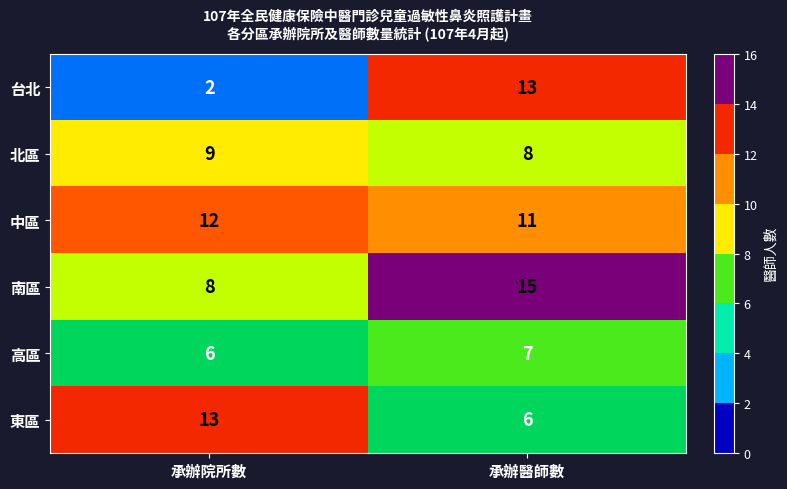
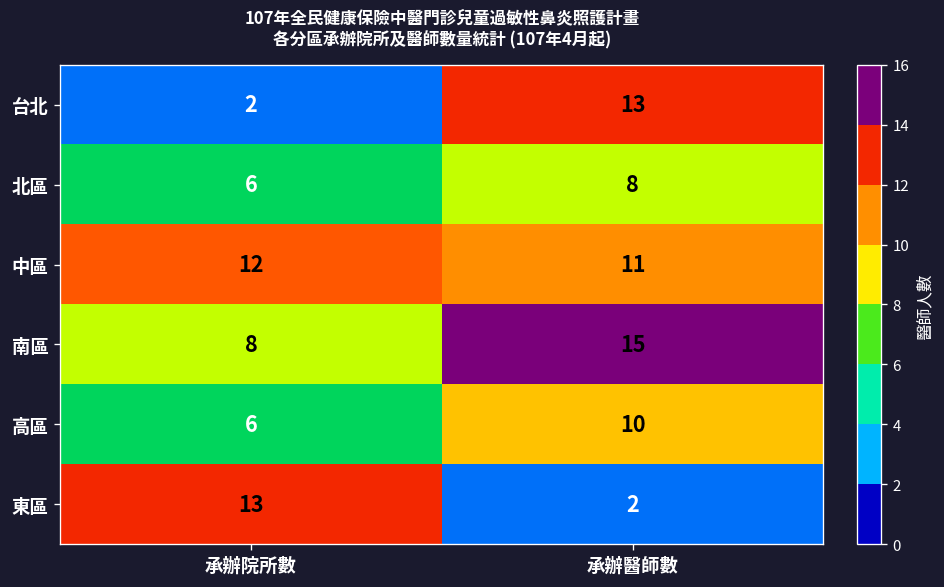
  {
    "台北": {
      "承辦院所數": 2,
      "承辦醫師數": 13
    },
    "北區": {
-     "承辦院所數": 9,
+     "承辦院所數": 6,
      "承辦醫師數": 8
    },
    "中區": {
      "承辦院所數": 12,
      "承辦醫師數": 11
    },
    "南區": {
      "承辦院所數": 8,
      "承辦醫師數": 15
    },
    "高區": {
      "承辦院所數": 6,
-     "承辦醫師數": 7
+     "承辦醫師數": 10
    },
    "東區": {
      "承辦院所數": 13,
-     "承辦醫師數": 6
+     "承辦醫師數": 2
    }
  }
